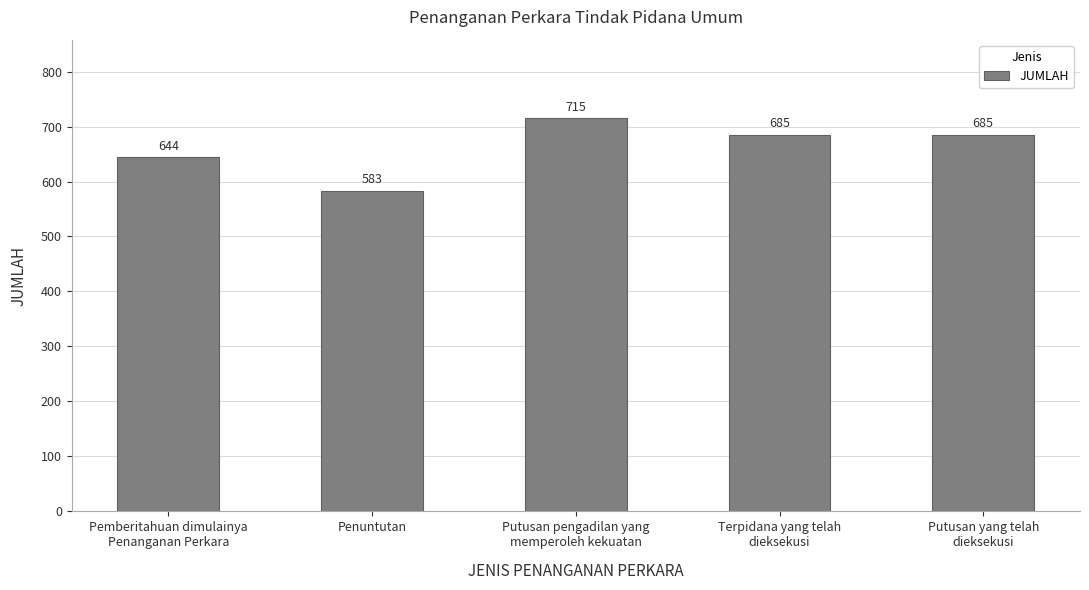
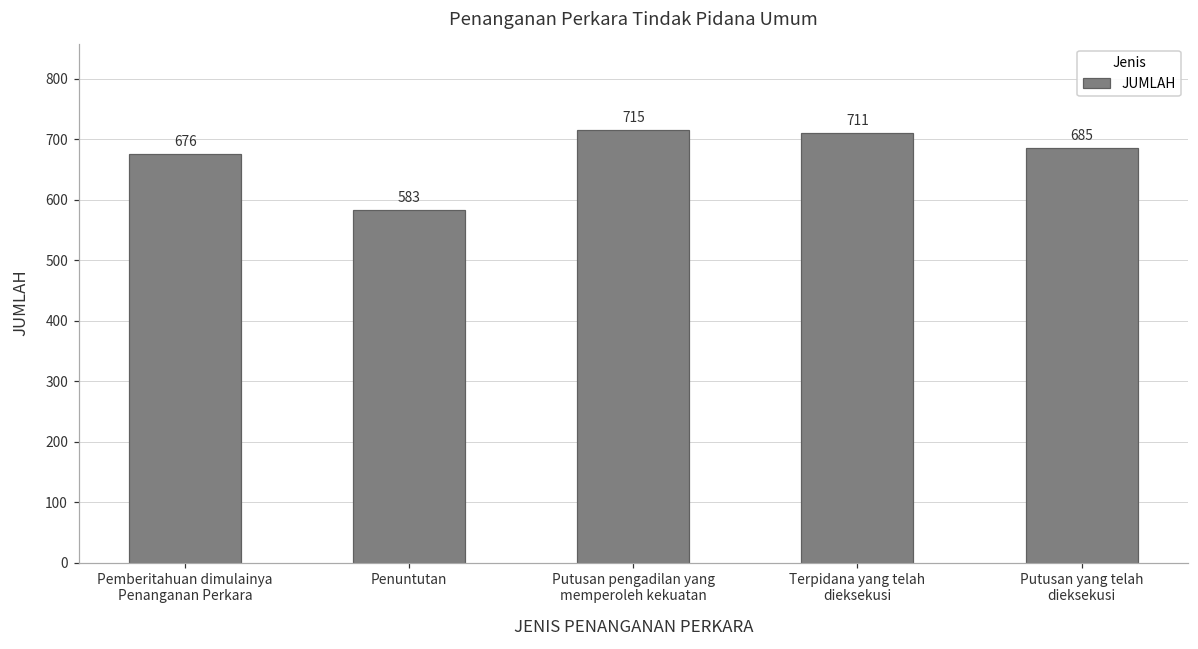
  {
-   "Pemberitahuan dimulainya Penanganan Perkara": 644,
+   "Pemberitahuan dimulainya Penanganan Perkara": 676,
    "Penuntutan": 583,
    "Putusan pengadilan yang memperoleh kekuatan": 715,
-   "Terpidana yang telah dieksekusi": 685,
+   "Terpidana yang telah dieksekusi": 711,
    "Putusan yang telah dieksekusi": 685
  }
